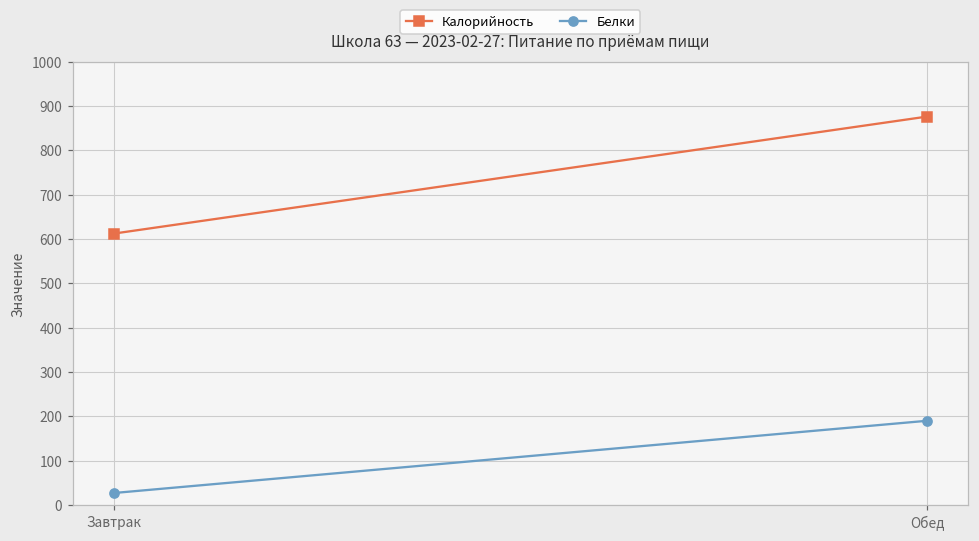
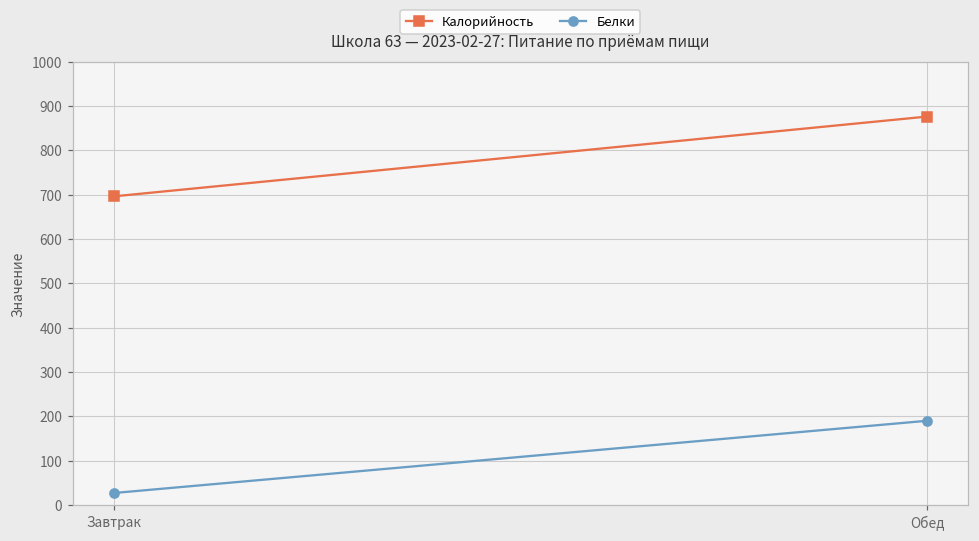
  {
    "Калорийность": {
-     "Завтрак": 610,
+     "Завтрак": 700,
      "Обед": 880
    },
    "Белки": {
      "Завтрак": 30,
      "Обед": 190
    }
  }
